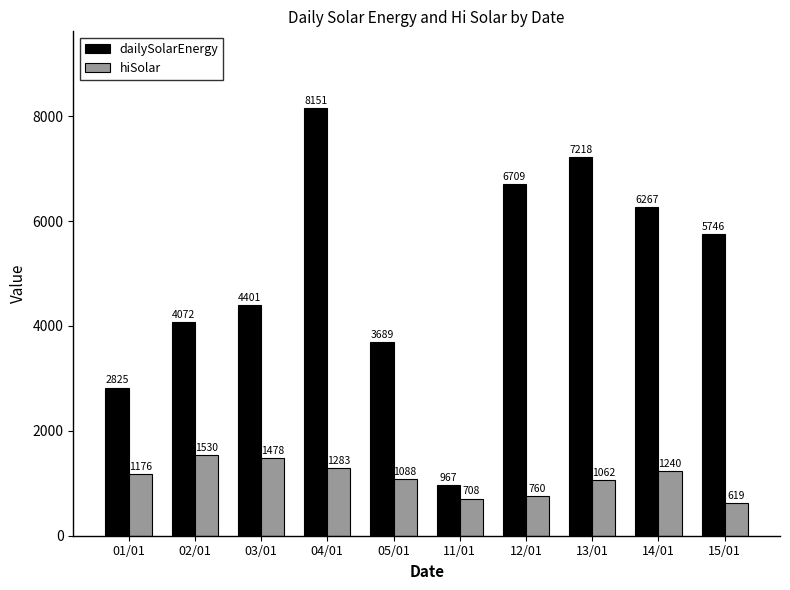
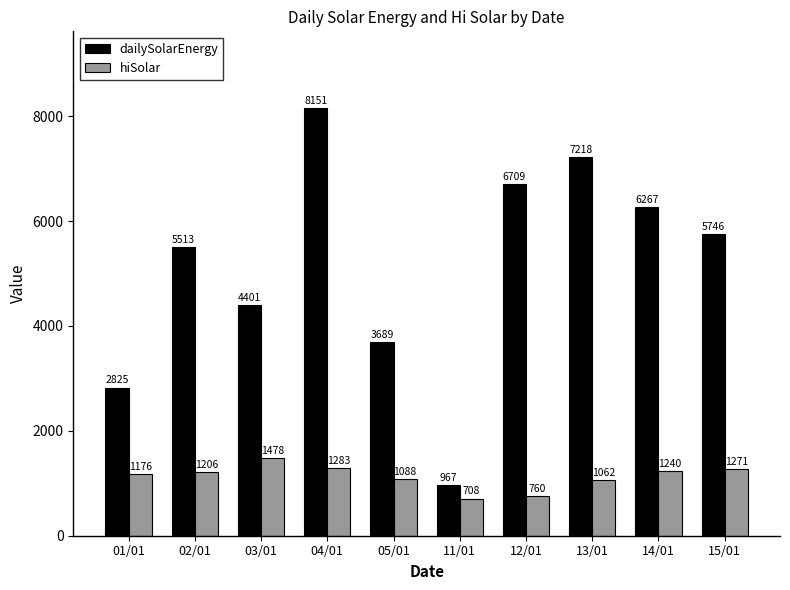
  {
    "dailySolarEnergy": {
      "01/01": 2825,
-     "02/01": 4072,
+     "02/01": 5513,
      "03/01": 4401,
      "04/01": 8151,
      "05/01": 3689,
      "11/01": 967,
      "12/01": 6709,
      "13/01": 7218,
      "14/01": 6267,
      "15/01": 5746
    },
    "hiSolar": {
      "01/01": 1176,
-     "02/01": 1530,
+     "02/01": 1206,
      "03/01": 1478,
      "04/01": 1283,
      "05/01": 1088,
      "11/01": 708,
      "12/01": 760,
      "13/01": 1062,
      "14/01": 1240,
-     "15/01": 619
+     "15/01": 1271
    }
  }
